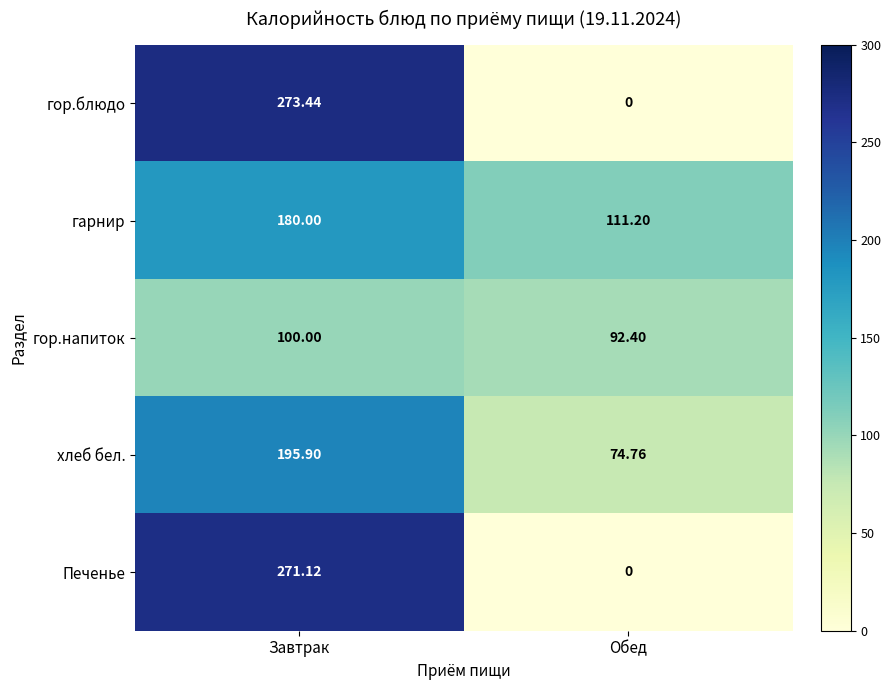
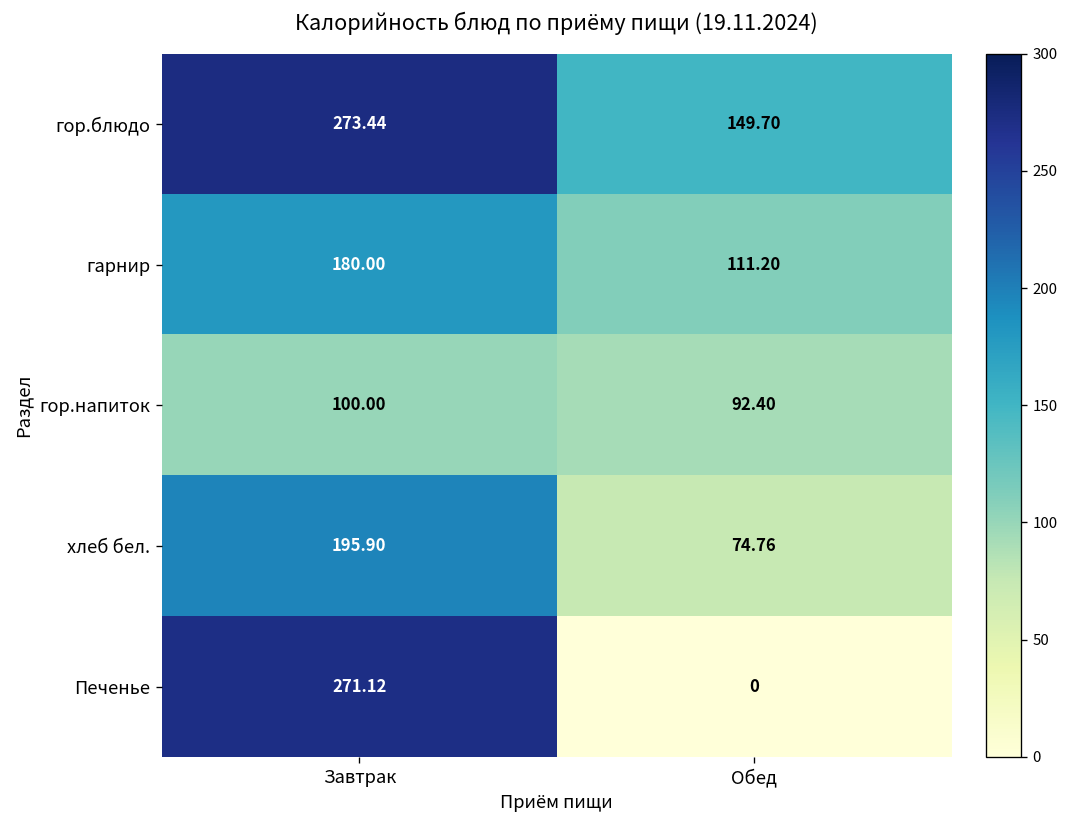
  {
    "гор.блюдо": {
      "Завтрак": 273.44,
-     "Обед": 0
+     "Обед": 149.70
    },
    "гарнир": {
      "Завтрак": 180.00,
      "Обед": 111.20
    },
    "гор.напиток": {
      "Завтрак": 100.00,
      "Обед": 92.40
    },
    "хлеб бел.": {
      "Завтрак": 195.90,
      "Обед": 74.76
    },
    "Печенье": {
      "Завтрак": 271.12,
      "Обед": 0
    }
  }
